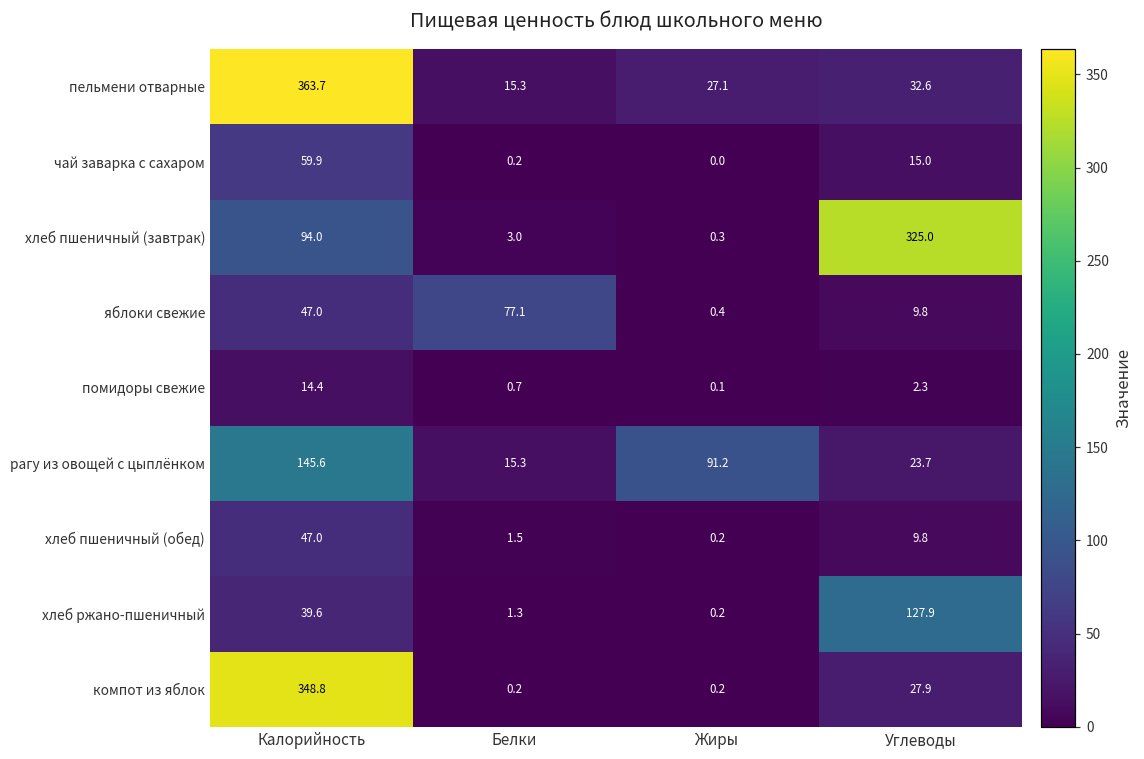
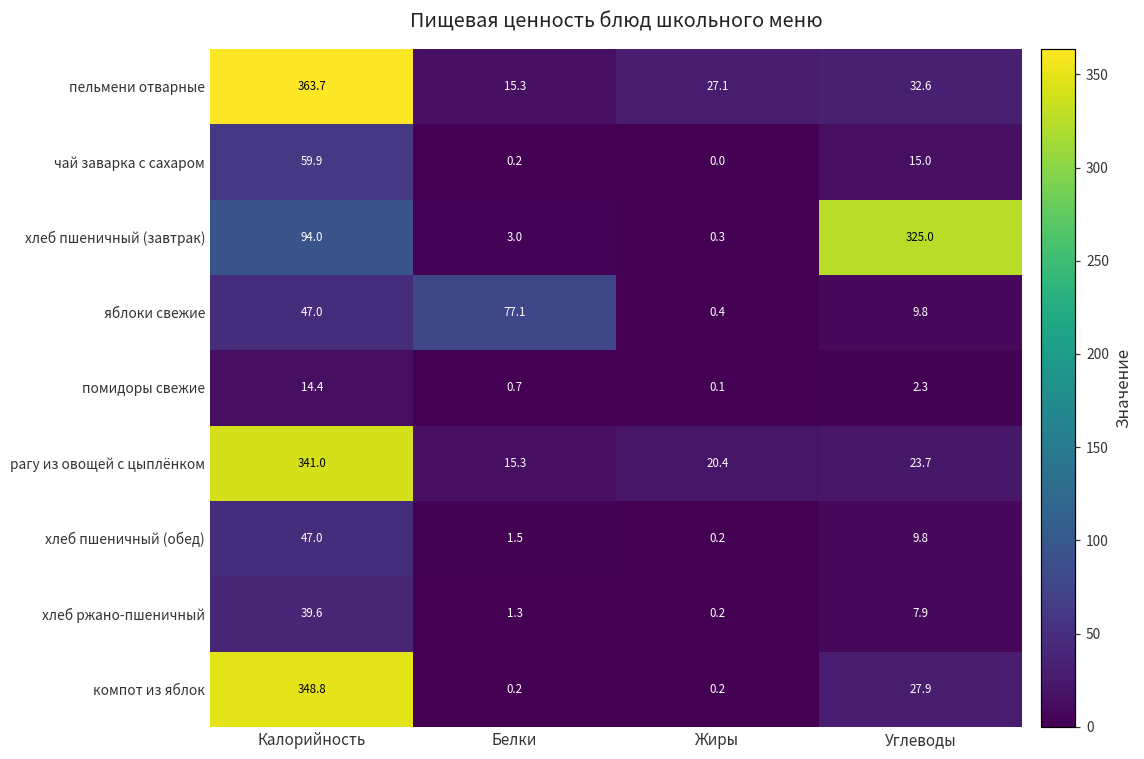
  {
    "пельмени отварные": {
      "Калорийность": 363.7,
      "Белки": 15.3,
      "Жиры": 27.1,
      "Углеводы": 32.6
    },
    "чай заварка с сахаром": {
      "Калорийность": 59.9,
      "Белки": 0.2,
      "Жиры": 0.0,
      "Углеводы": 15.0
    },
    "хлеб пшеничный (завтрак)": {
      "Калорийность": 94.0,
      "Белки": 3.0,
      "Жиры": 0.3,
      "Углеводы": 325.0
    },
    "яблоки свежие": {
      "Калорийность": 47.0,
      "Белки": 77.1,
      "Жиры": 0.4,
      "Углеводы": 9.8
    },
    "помидоры свежие": {
      "Калорийность": 14.4,
      "Белки": 0.7,
      "Жиры": 0.1,
      "Углеводы": 2.3
    },
    "рагу из овощей с цыплёнком": {
-     "Калорийность": 145.6,
+     "Калорийность": 341.0,
      "Белки": 15.3,
-     "Жиры": 91.2,
+     "Жиры": 20.4,
      "Углеводы": 23.7
    },
    "хлеб пшеничный (обед)": {
      "Калорийность": 47.0,
      "Белки": 1.5,
      "Жиры": 0.2,
      "Углеводы": 9.8
    },
    "хлеб ржано-пшеничный": {
      "Калорийность": 39.6,
      "Белки": 1.3,
      "Жиры": 0.2,
-     "Углеводы": 127.9
+     "Углеводы": 7.9
    },
    "компот из яблок": {
      "Калорийность": 348.8,
      "Белки": 0.2,
      "Жиры": 0.2,
      "Углеводы": 27.9
    }
  }
